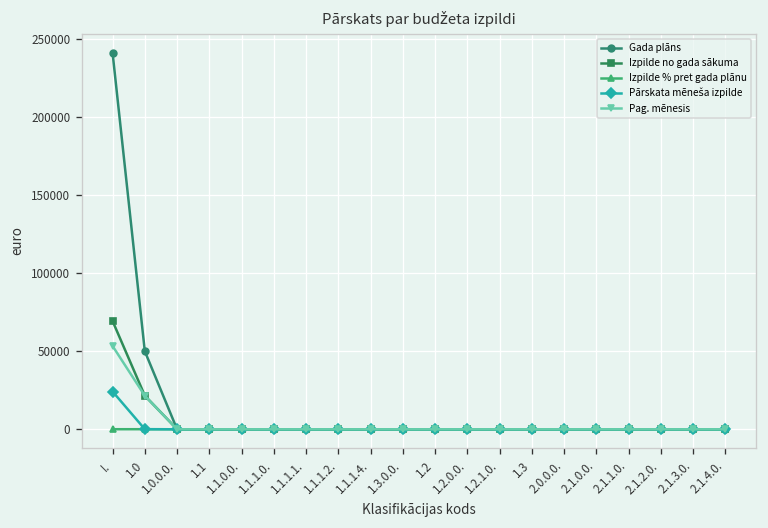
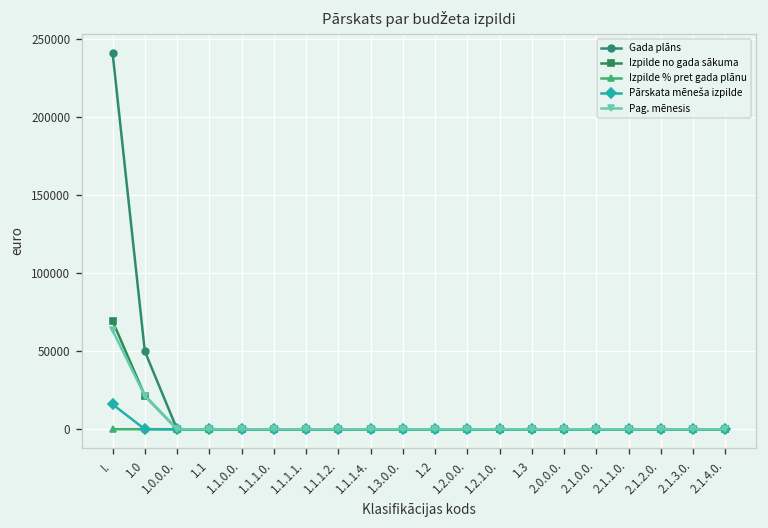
  {
    "Pārskata mēneša izpilde": {
-     "I.": 24000
+     "I.": 16000
    },
    "Pag. mēnesis": {
-     "I.": 53000
+     "I.": 63000
    }
  }
